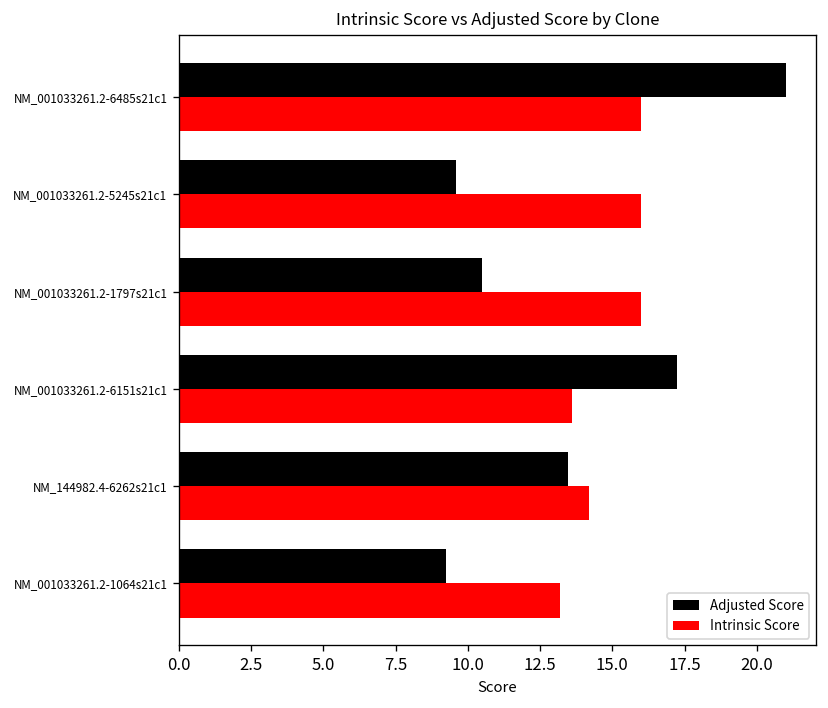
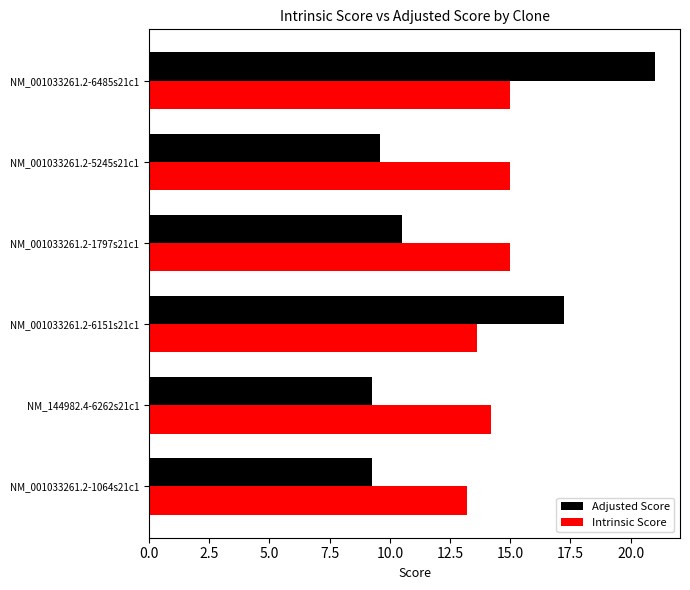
  {
    "Adjusted Score": {
      "NM_001033261.2-6485s21c1": 21.0,
      "NM_001033261.2-5245s21c1": 9.6,
      "NM_001033261.2-1797s21c1": 10.5,
      "NM_001033261.2-6151s21c1": 17.2,
-     "NM_144982.4-6262s21c1": 13.5,
+     "NM_144982.4-6262s21c1": 9.2,
      "NM_001033261.2-1064s21c1": 9.2
    },
    "Intrinsic Score": {
-     "NM_001033261.2-6485s21c1": 16,
-     "NM_001033261.2-5245s21c1": 16,
-     "NM_001033261.2-1797s21c1": 16,
+     "NM_001033261.2-6485s21c1": 15,
+     "NM_001033261.2-5245s21c1": 15,
+     "NM_001033261.2-1797s21c1": 15,
      "NM_001033261.2-6151s21c1": 13.6,
      "NM_144982.4-6262s21c1": 14.2,
      "NM_001033261.2-1064s21c1": 13.2
    }
  }
